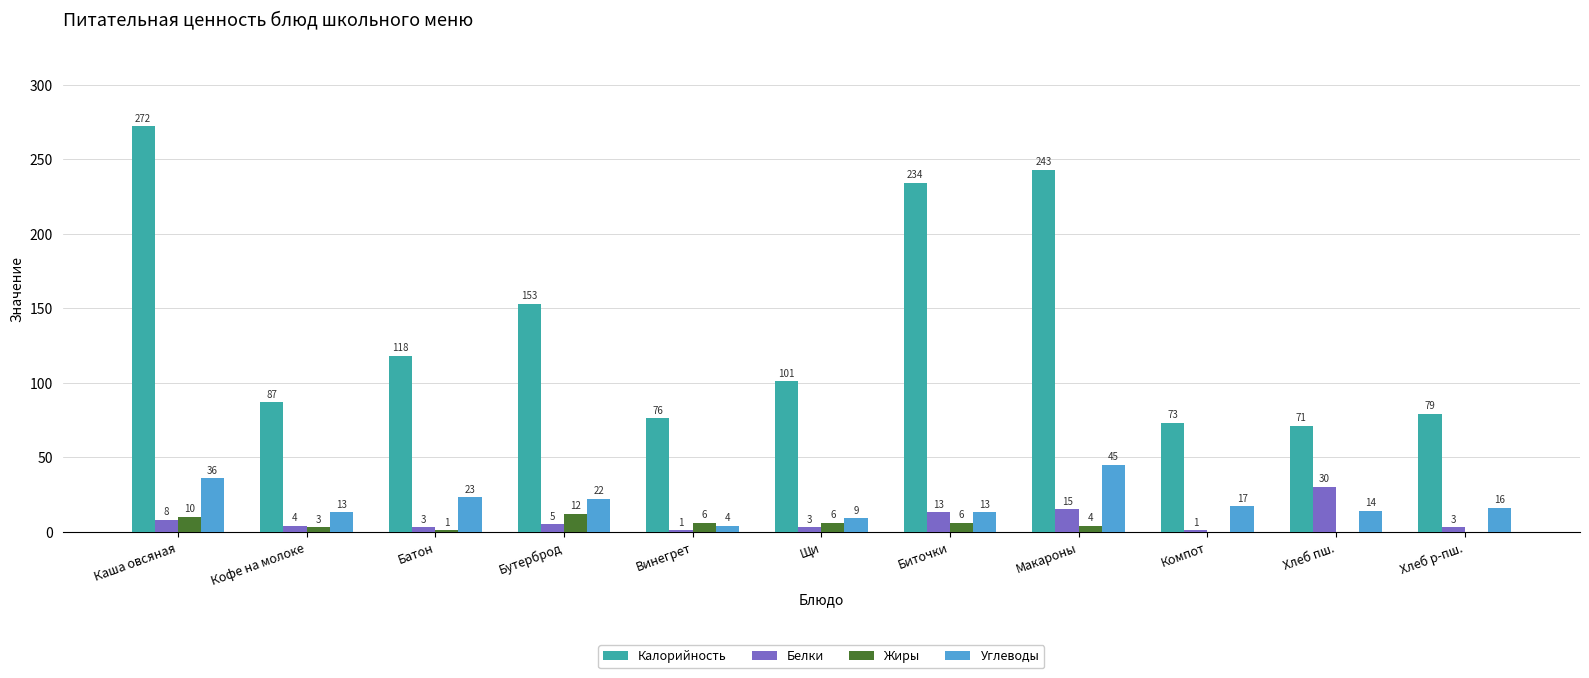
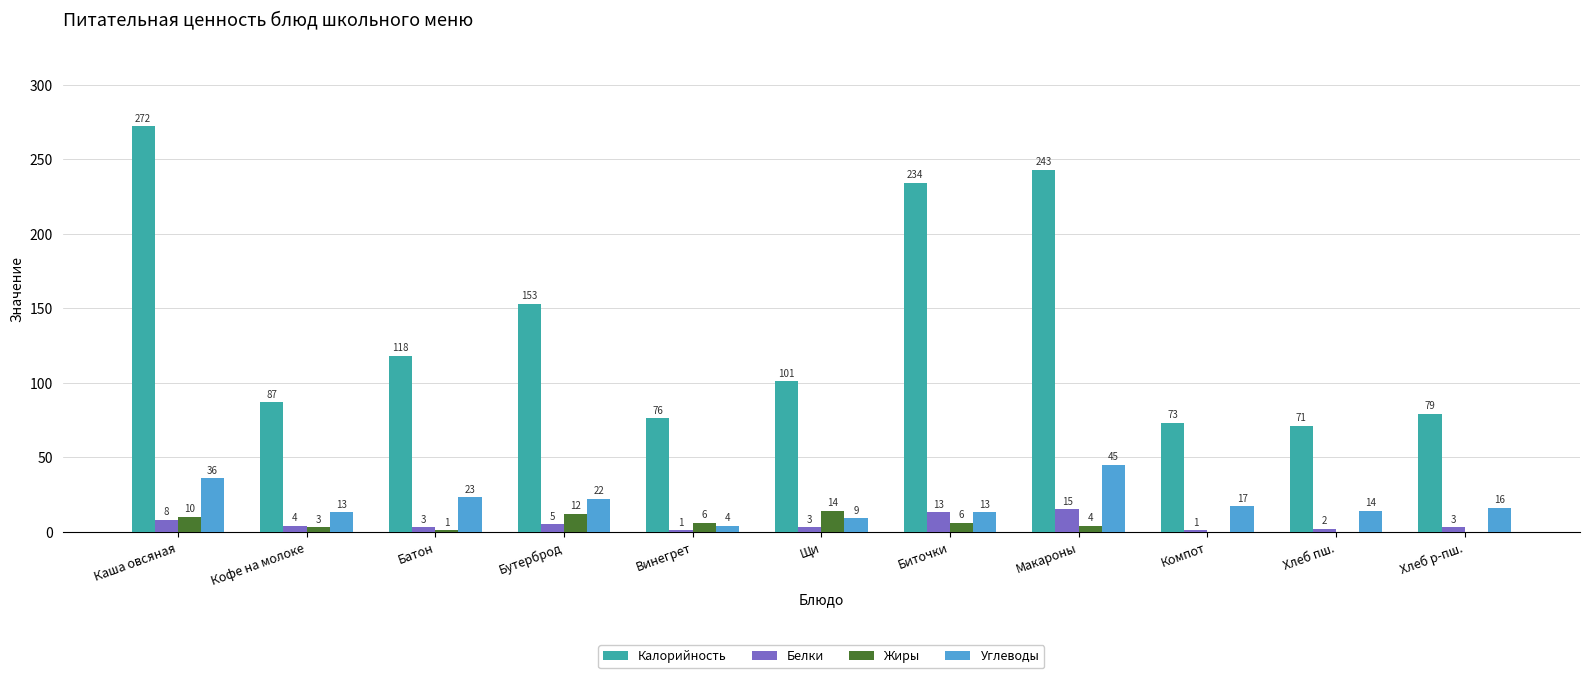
  {
    "Белки": {
      "Каша овсяная": 8,
      "Кофе на молоке": 4,
      "Батон": 3,
      "Бутерброд": 5,
      "Винегрет": 1,
      "Щи": 3,
      "Биточки": 13,
      "Макароны": 15,
      "Компот": 1,
-     "Хлеб пш.": 30,
+     "Хлеб пш.": 2,
      "Хлеб р-пш.": 3
    },
    "Жиры": {
      "Каша овсяная": 10,
      "Кофе на молоке": 3,
      "Батон": 1,
      "Бутерброд": 12,
      "Винегрет": 6,
-     "Щи": 6,
+     "Щи": 14,
      "Биточки": 6,
      "Макароны": 4
    }
  }
